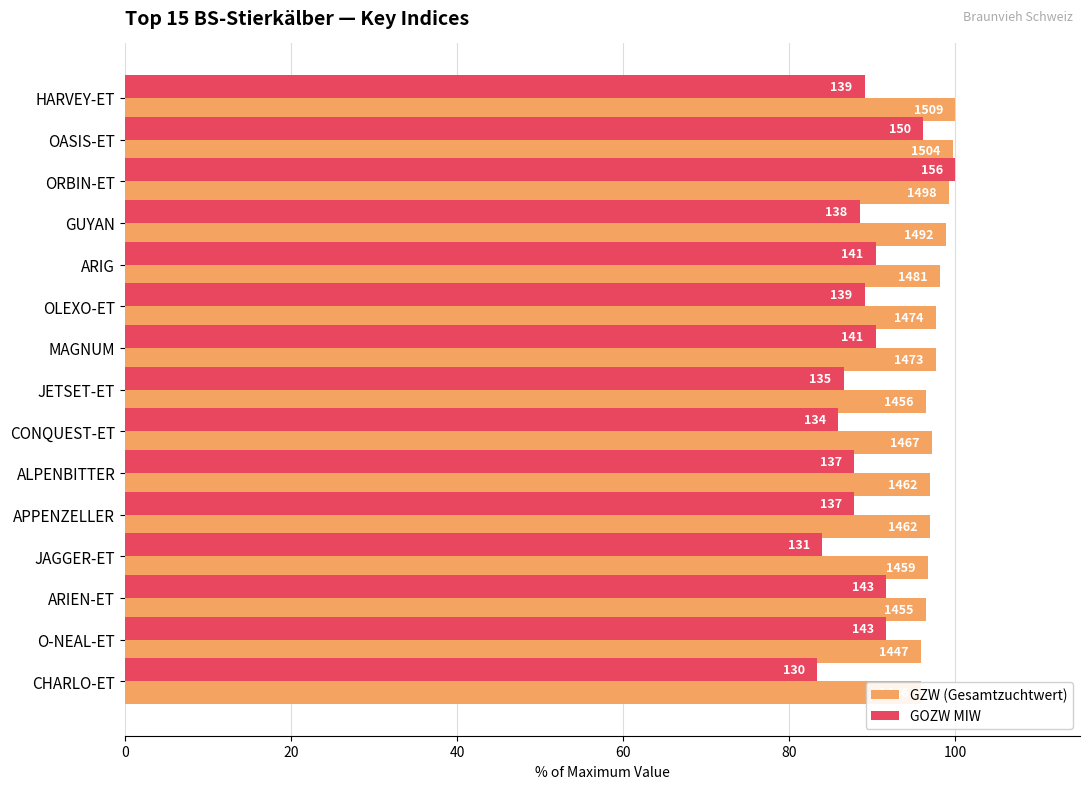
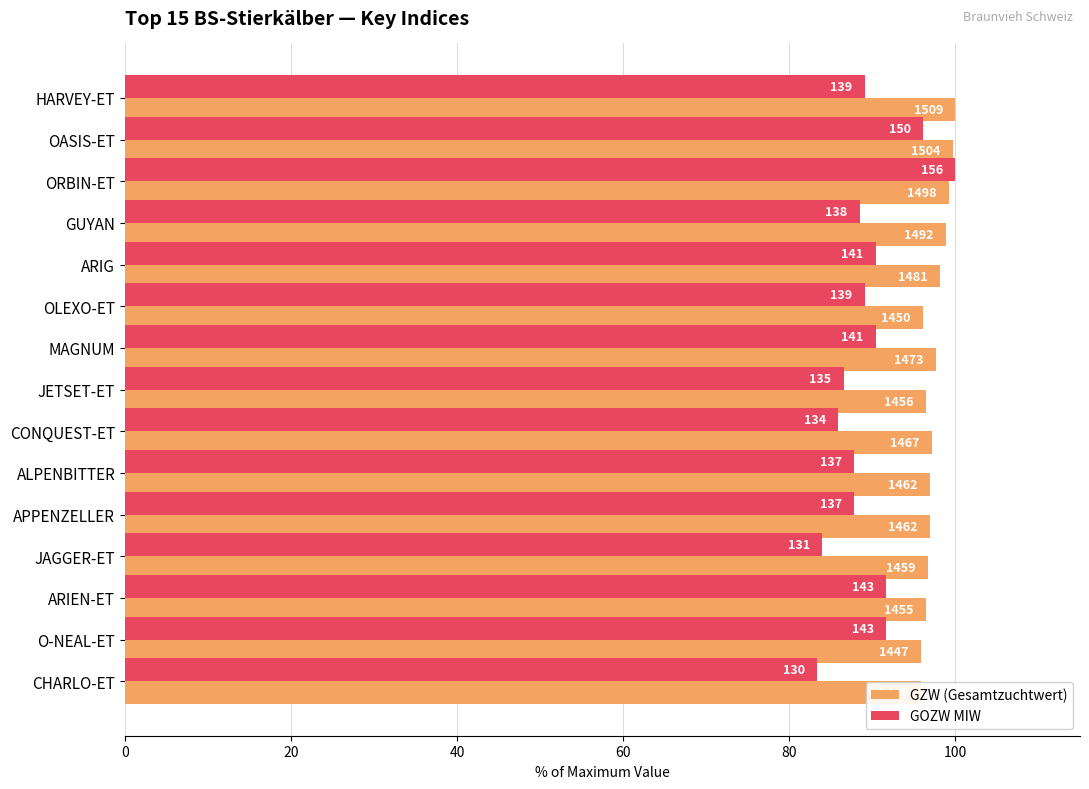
  {
    "GZW (Gesamtzuchtwert)": {
-     "OLEXO-ET": 1474
+     "OLEXO-ET": 1450
    }
  }
